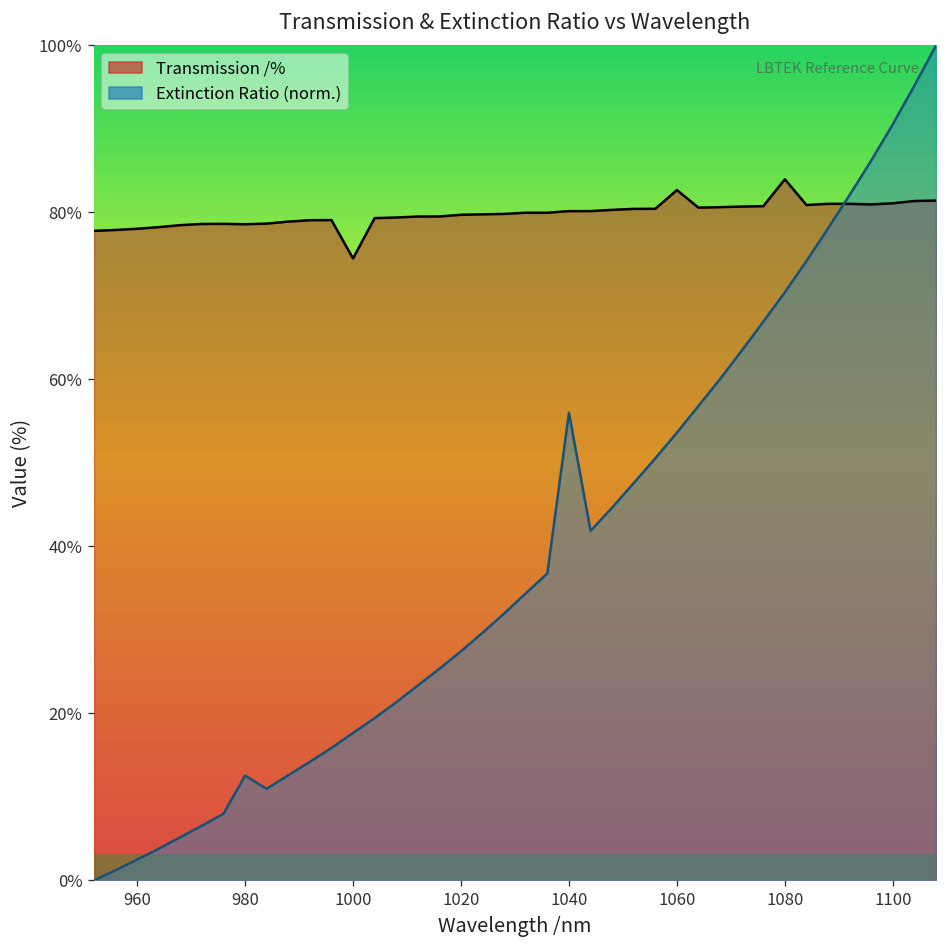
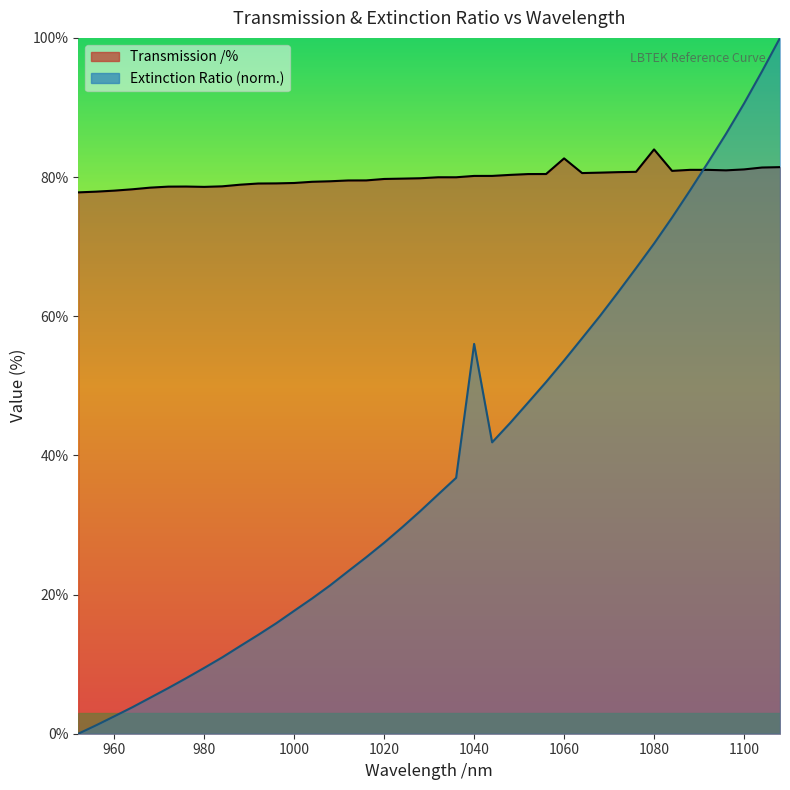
  {
    "Transmission /%": {
      "960": "78%",
      "980": "79%",
-     "1000": "74%",
+     "1000": "79%",
      "1020": "80%",
      "1040": "80%",
      "1060": "83%",
      "1080": "84%",
      "1100": "81%"
    },
    "Extinction Ratio (norm.)": {
-     "980": "13%",
+     "980": "9%",
      "1000": "18%",
      "1020": "27%",
      "1040": "56%",
      "1060": "54%",
      "1080": "70%",
      "1100": "91%"
    }
  }
